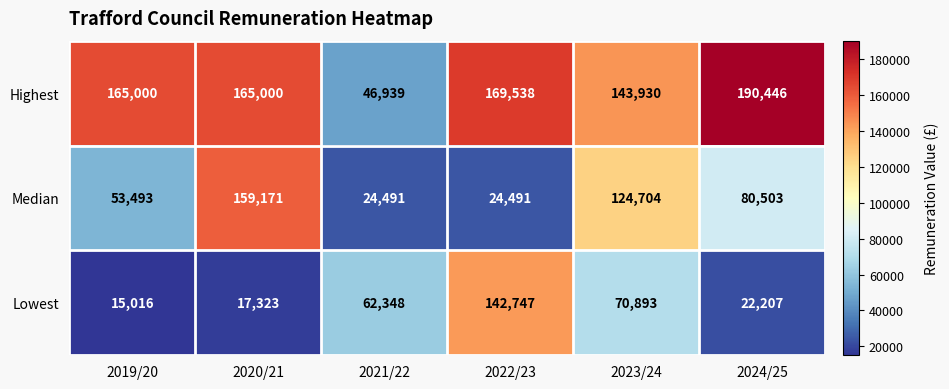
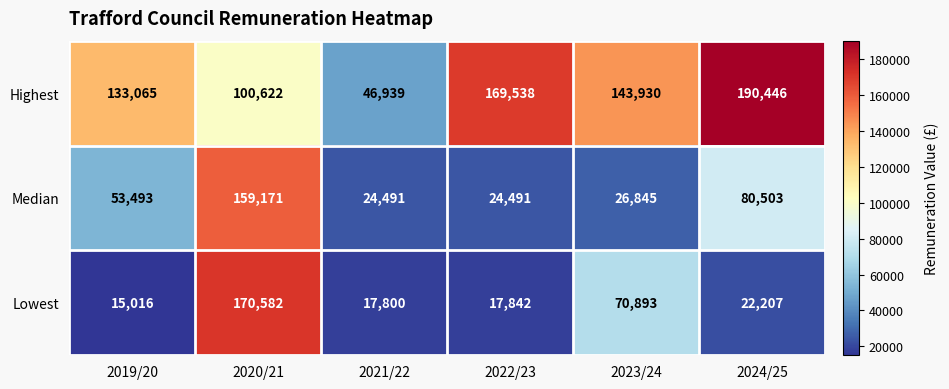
  {
    "Highest": {
-     "2019/20": "165,000",
-     "2020/21": "165,000",
+     "2019/20": "133,065",
+     "2020/21": "100,622",
      "2021/22": "46,939",
      "2022/23": "169,538",
      "2023/24": "143,930",
      "2024/25": "190,446"
    },
    "Median": {
      "2019/20": "53,493",
      "2020/21": "159,171",
      "2021/22": "24,491",
      "2022/23": "24,491",
-     "2023/24": "124,704",
+     "2023/24": "26,845",
      "2024/25": "80,503"
    },
    "Lowest": {
      "2019/20": "15,016",
-     "2020/21": "17,323",
-     "2021/22": "62,348",
-     "2022/23": "142,747",
+     "2020/21": "170,582",
+     "2021/22": "17,800",
+     "2022/23": "17,842",
      "2023/24": "70,893",
      "2024/25": "22,207"
    }
  }
